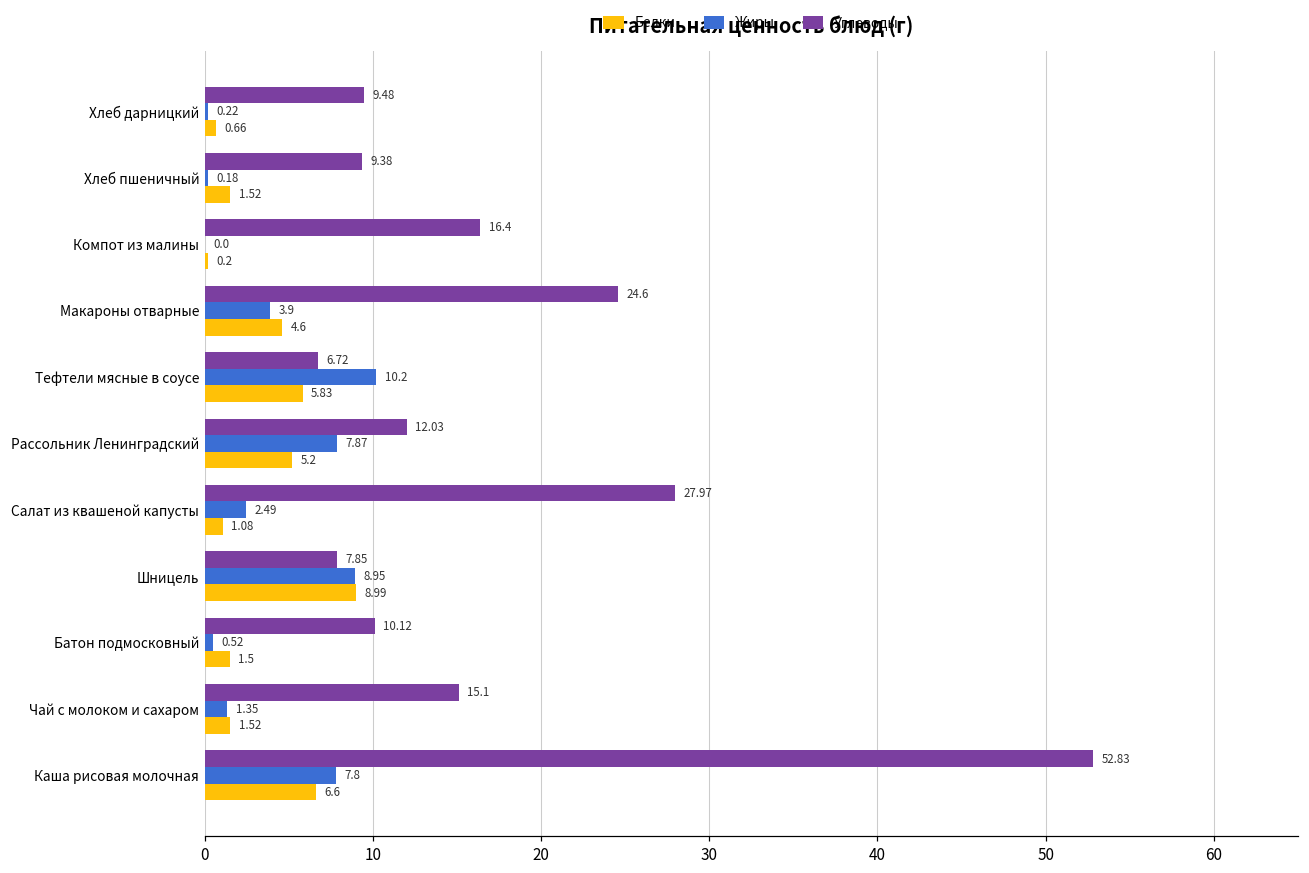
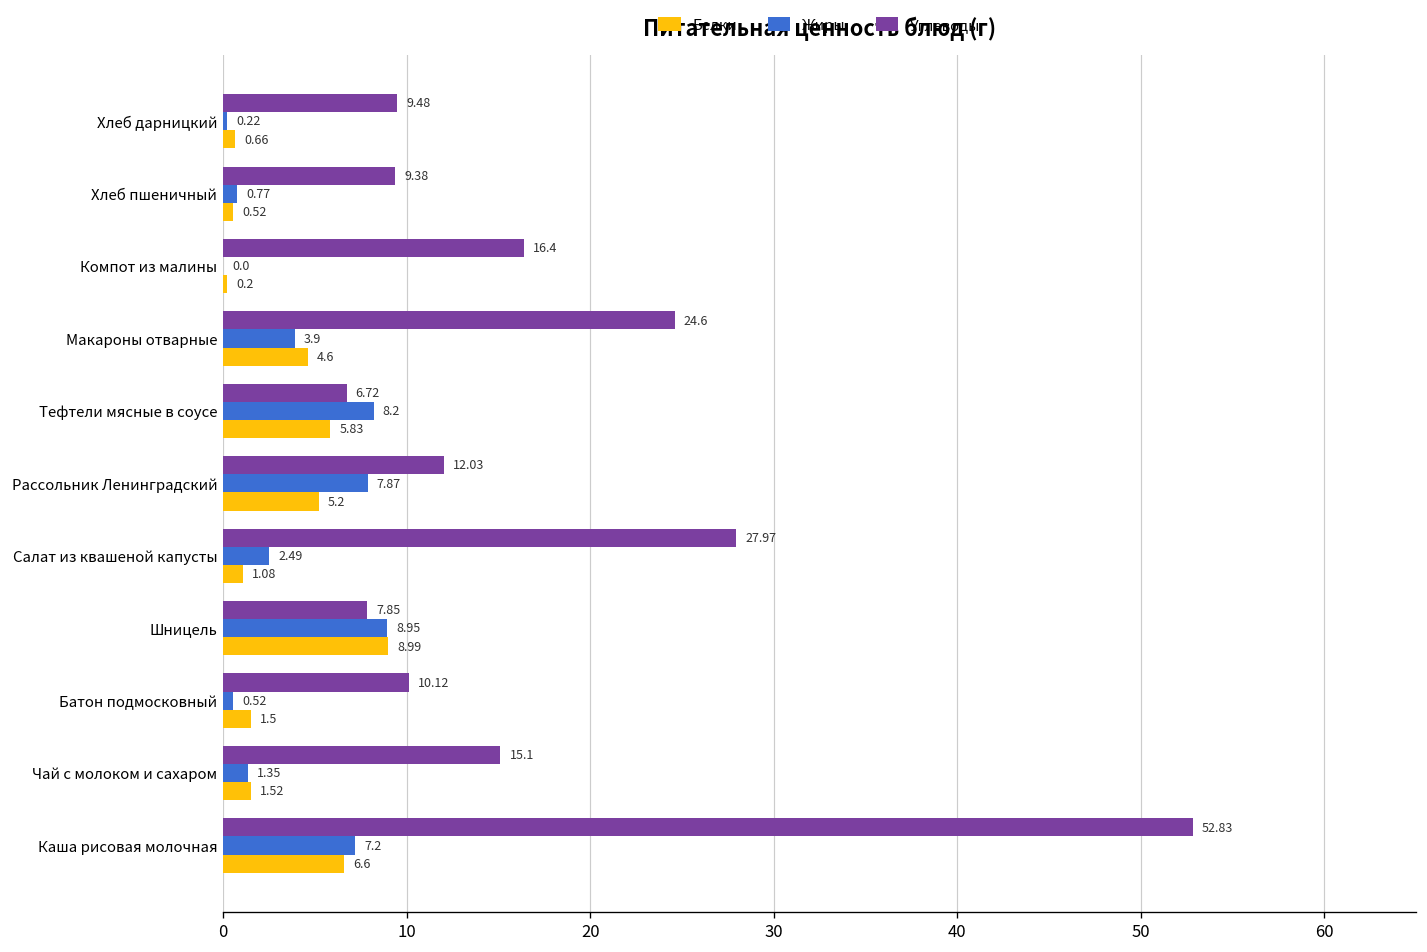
  {
    "Белки": {
      "Хлеб дарницкий": 0.66,
-     "Хлеб пшеничный": 1.52,
+     "Хлеб пшеничный": 0.52,
      "Компот из малины": 0.2,
      "Макароны отварные": 4.6,
      "Тефтели мясные в соусе": 5.83,
      "Рассольник Ленинградский": 5.2,
      "Салат из квашеной капусты": 1.08,
      "Шницель": 8.99,
      "Батон подмосковный": 1.5,
      "Чай с молоком и сахаром": 1.52,
      "Каша рисовая молочная": 6.6
    },
    "Жиры": {
      "Хлеб дарницкий": 0.22,
-     "Хлеб пшеничный": 0.18,
+     "Хлеб пшеничный": 0.77,
      "Компот из малины": 0.0,
      "Макароны отварные": 3.9,
-     "Тефтели мясные в соусе": 10.2,
+     "Тефтели мясные в соусе": 8.2,
      "Рассольник Ленинградский": 7.87,
      "Салат из квашеной капусты": 2.49,
      "Шницель": 8.95,
      "Батон подмосковный": 0.52,
      "Чай с молоком и сахаром": 1.35,
-     "Каша рисовая молочная": 7.8
+     "Каша рисовая молочная": 7.2
    },
    "Углеводы": {
      "Хлеб дарницкий": 9.48,
      "Хлеб пшеничный": 9.38,
      "Компот из малины": 16.4,
      "Макароны отварные": 24.6,
      "Тефтели мясные в соусе": 6.72,
      "Рассольник Ленинградский": 12.03,
      "Салат из квашеной капусты": 27.97,
      "Шницель": 7.85,
      "Батон подмосковный": 10.12,
      "Чай с молоком и сахаром": 15.1,
      "Каша рисовая молочная": 52.83
    }
  }
